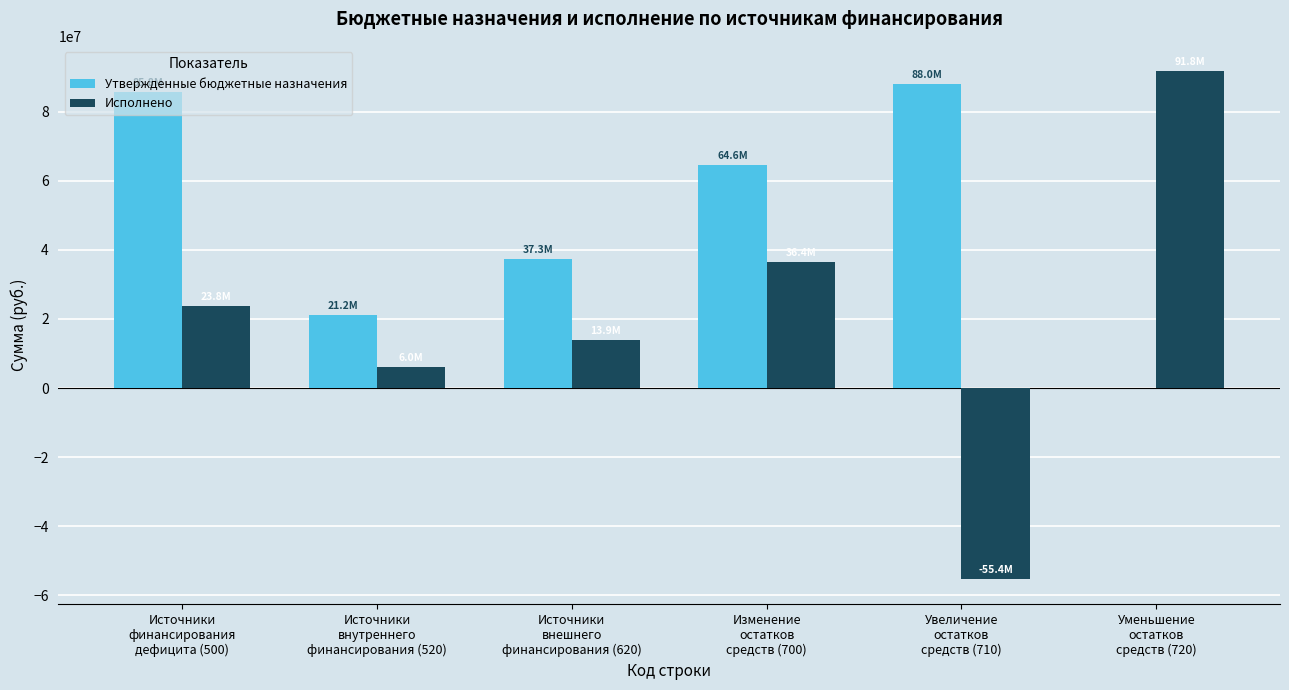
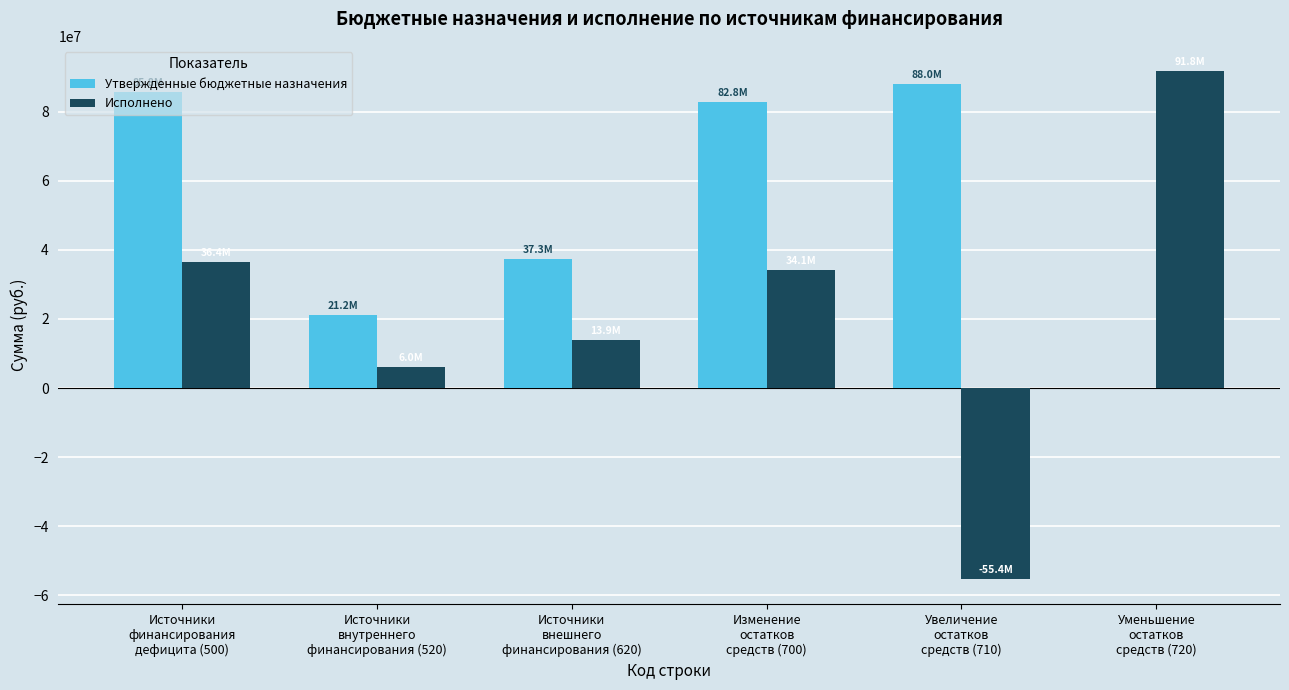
  {
    "Утвержденные бюджетные назначения": {
      "Источники внутреннего финансирования (520)": "21.2M",
      "Источники внешнего финансирования (620)": "37.3M",
-     "Изменение остатков средств (700)": "64.6M",
+     "Изменение остатков средств (700)": "82.8M",
      "Увеличение остатков средств (710)": "88.0M"
    },
    "Исполнено": {
-     "Источники финансирования дефицита (500)": "24000000",
+     "Источники финансирования дефицита (500)": "36000000",
      "Источники внутреннего финансирования (520)": "6000000",
      "Источники внешнего финансирования (620)": "14000000",
-     "Изменение остатков средств (700)": "36000000",
+     "Изменение остатков средств (700)": "34000000",
      "Уменьшение остатков средств (720)": "92000000"
    }
  }
